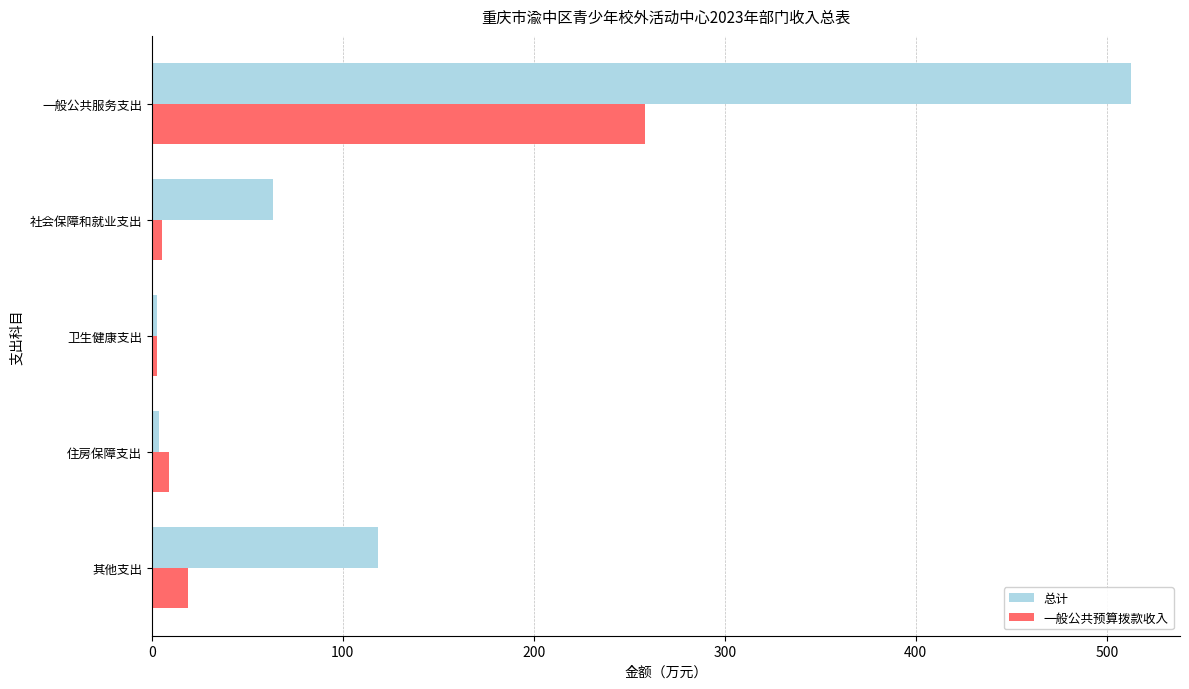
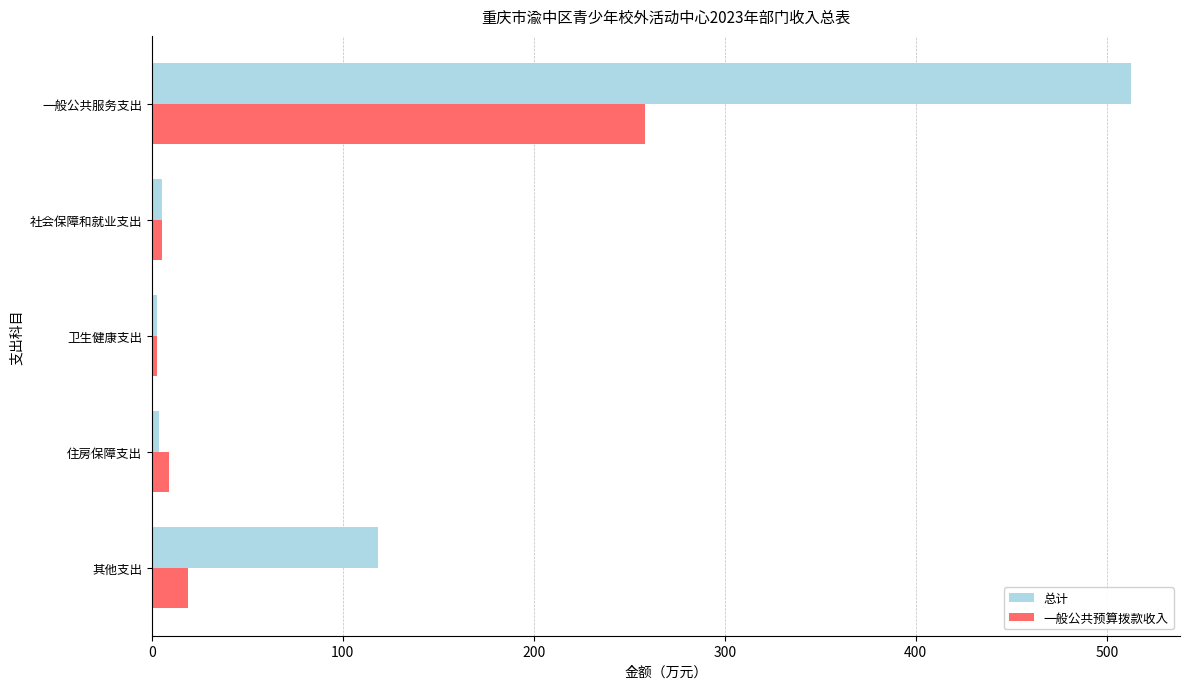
  {
    "总计": {
      "一般公共服务支出": 513,
-     "社会保障和就业支出": 63,
+     "社会保障和就业支出": 5,
      "卫生健康支出": 3,
      "住房保障支出": 4,
      "其他支出": 118
    },
    "一般公共预算拨款收入": {
      "一般公共服务支出": 258,
      "社会保障和就业支出": 5,
      "卫生健康支出": 3,
      "住房保障支出": 9,
      "其他支出": 19
    }
  }
